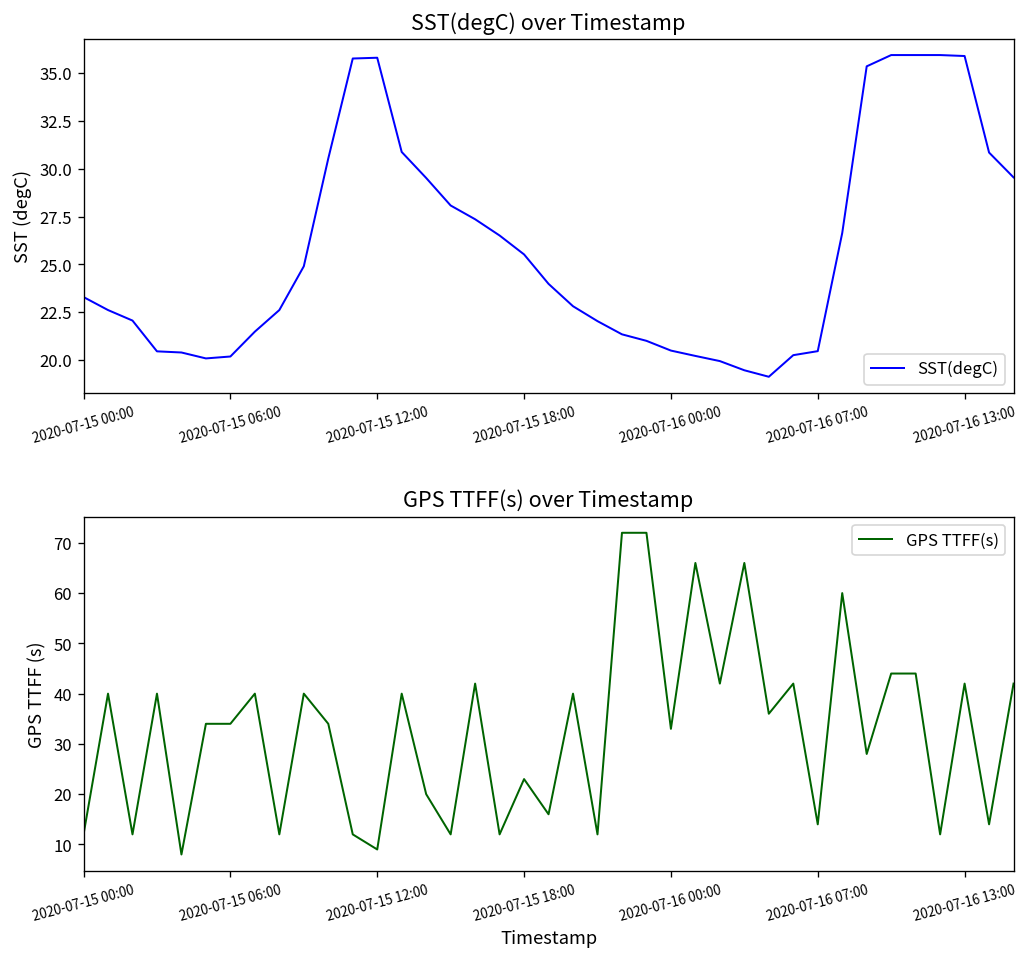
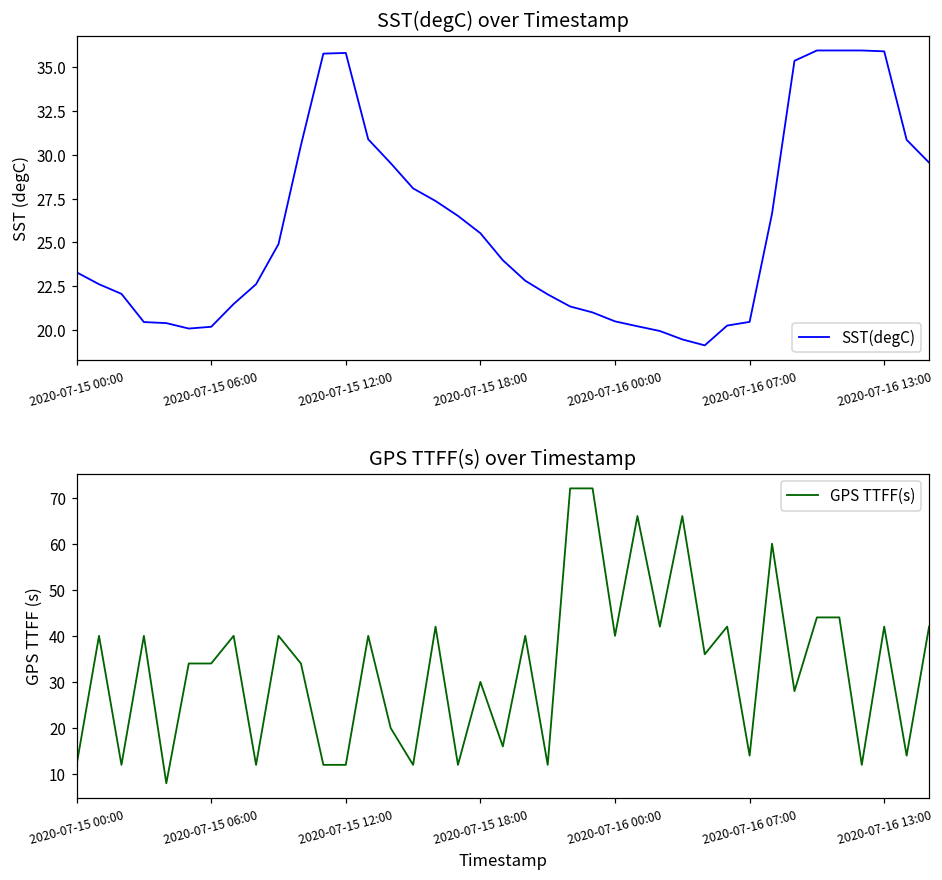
  {
    "SST(degC) over Timestamp": {
      "2020-07-15 00:00": 23.3,
      "2020-07-15 06:00": 20.2,
      "2020-07-15 12:00": 35.8,
      "2020-07-15 18:00": 25.5,
      "2020-07-16 00:00": 20.5,
      "2020-07-16 07:00": 20.5,
      "2020-07-16 13:00": 35.9
    },
    "GPS TTFF(s) over Timestamp": {
      "2020-07-15 00:00": 12,
      "2020-07-15 06:00": 34,
-     "2020-07-15 12:00": 9,
-     "2020-07-15 18:00": 23,
-     "2020-07-16 00:00": 33,
+     "2020-07-15 12:00": 12,
+     "2020-07-15 18:00": 30,
+     "2020-07-16 00:00": 40,
      "2020-07-16 07:00": 14,
      "2020-07-16 13:00": 42
    }
  }
